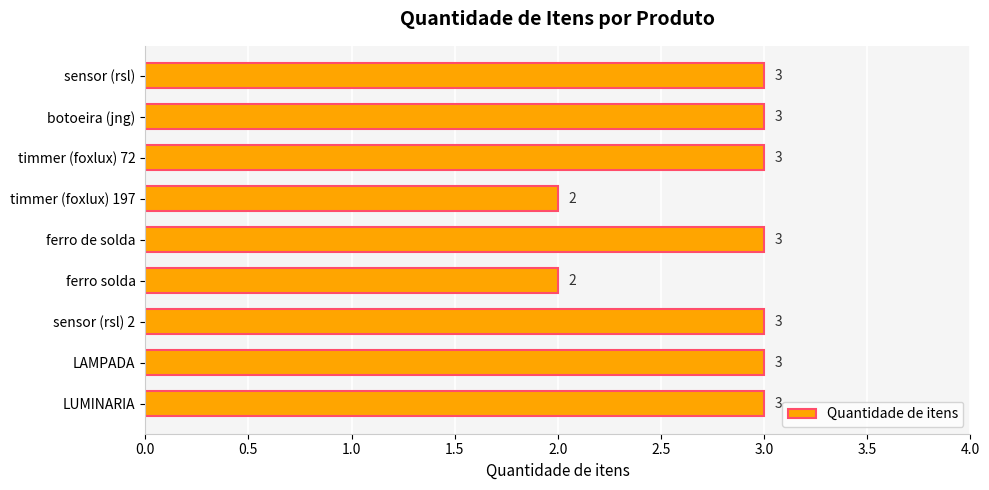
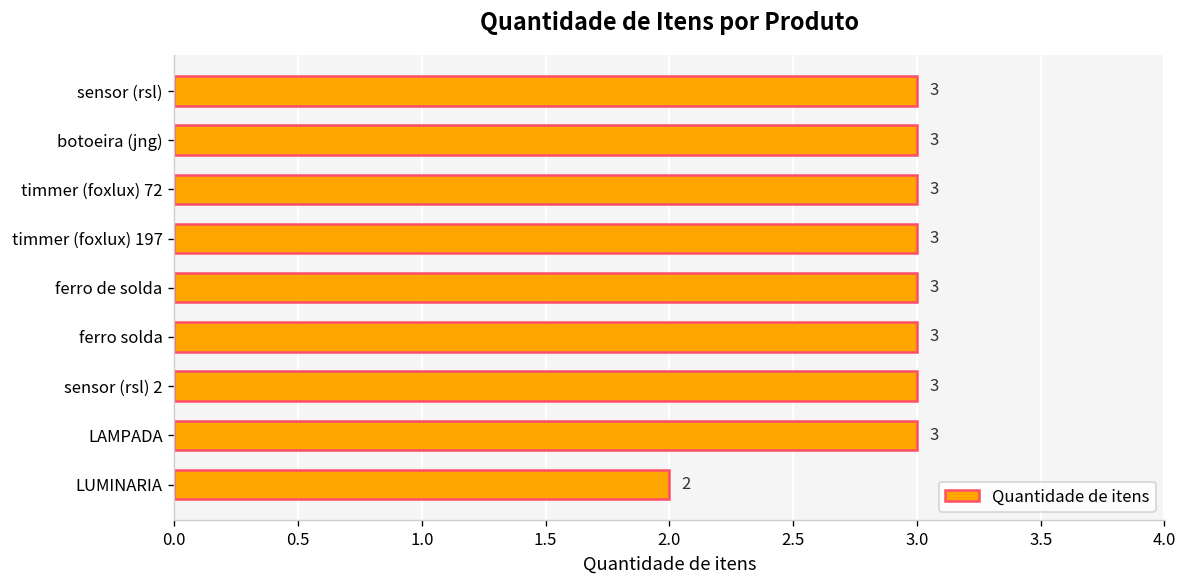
  {
    "sensor (rsl)": 3,
    "botoeira (jng)": 3,
    "timmer (foxlux) 72": 3,
-   "timmer (foxlux) 197": 2,
+   "timmer (foxlux) 197": 3,
    "ferro de solda": 3,
-   "ferro solda": 2,
+   "ferro solda": 3,
    "sensor (rsl) 2": 3,
    "LAMPADA": 3,
-   "LUMINARIA": 3
+   "LUMINARIA": 2
  }
